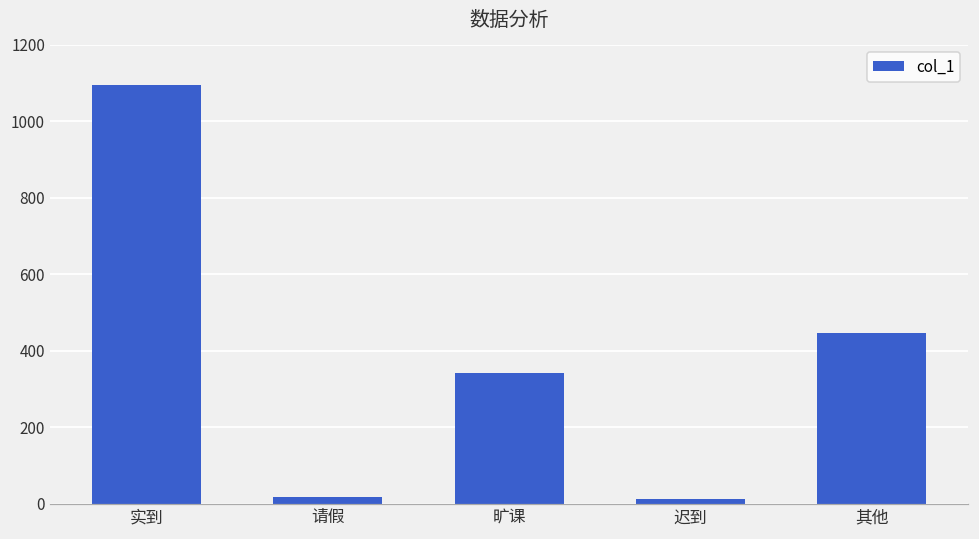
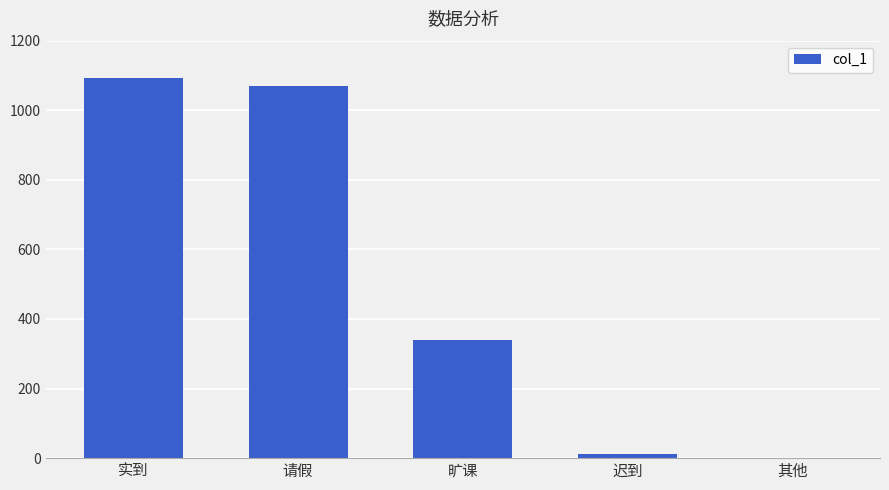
  {
    "实到": 1090,
-   "请假": 20,
+   "请假": 1070,
    "旷课": 340,
    "迟到": 10,
-   "其他": 450
+   "其他": 0
  }
